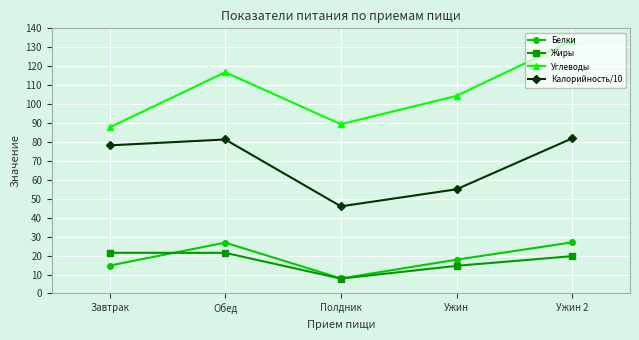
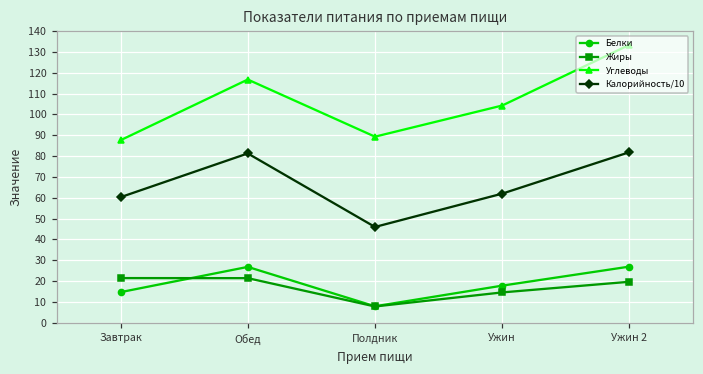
  {
    "Калорийность/10": {
-     "Завтрак": 78,
+     "Завтрак": 60,
      "Обед": 81,
      "Полдник": 46,
-     "Ужин": 55,
+     "Ужин": 62,
      "Ужин 2": 82
    }
  }
